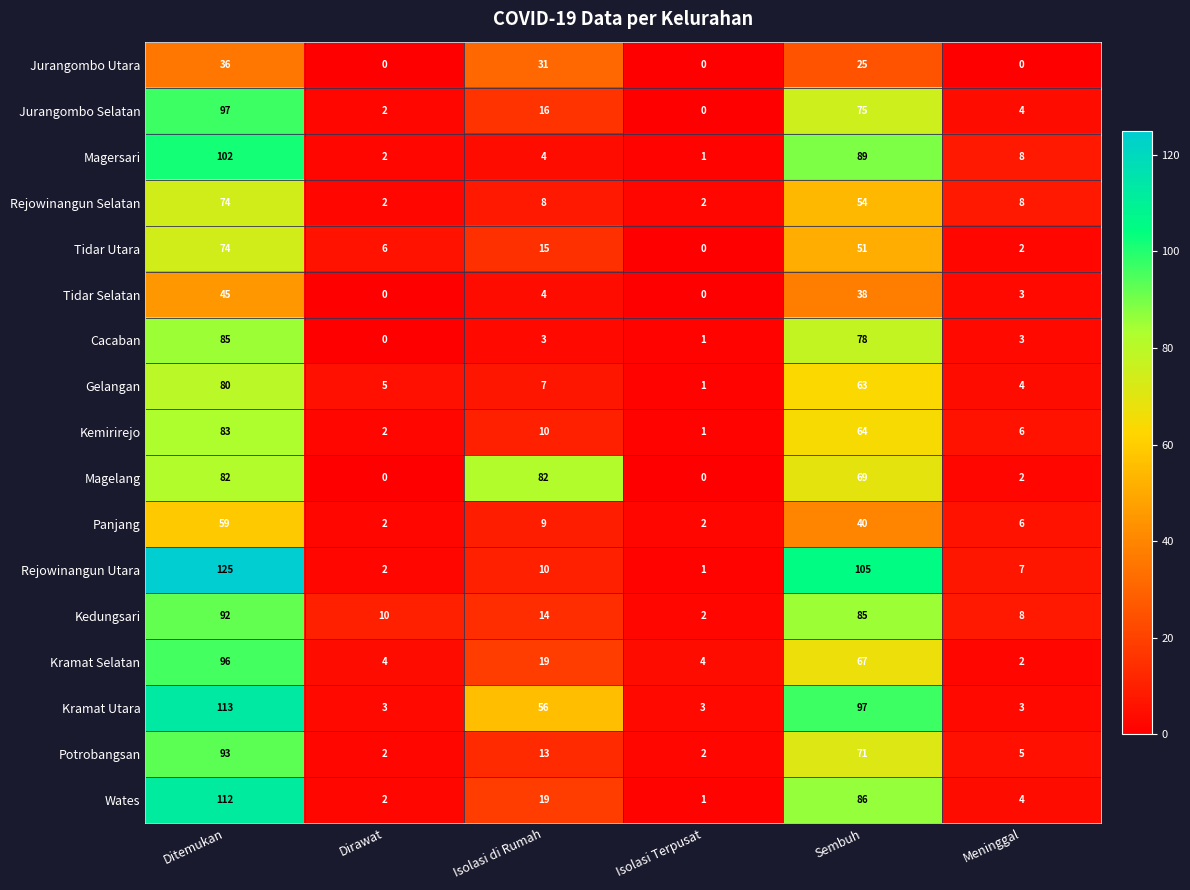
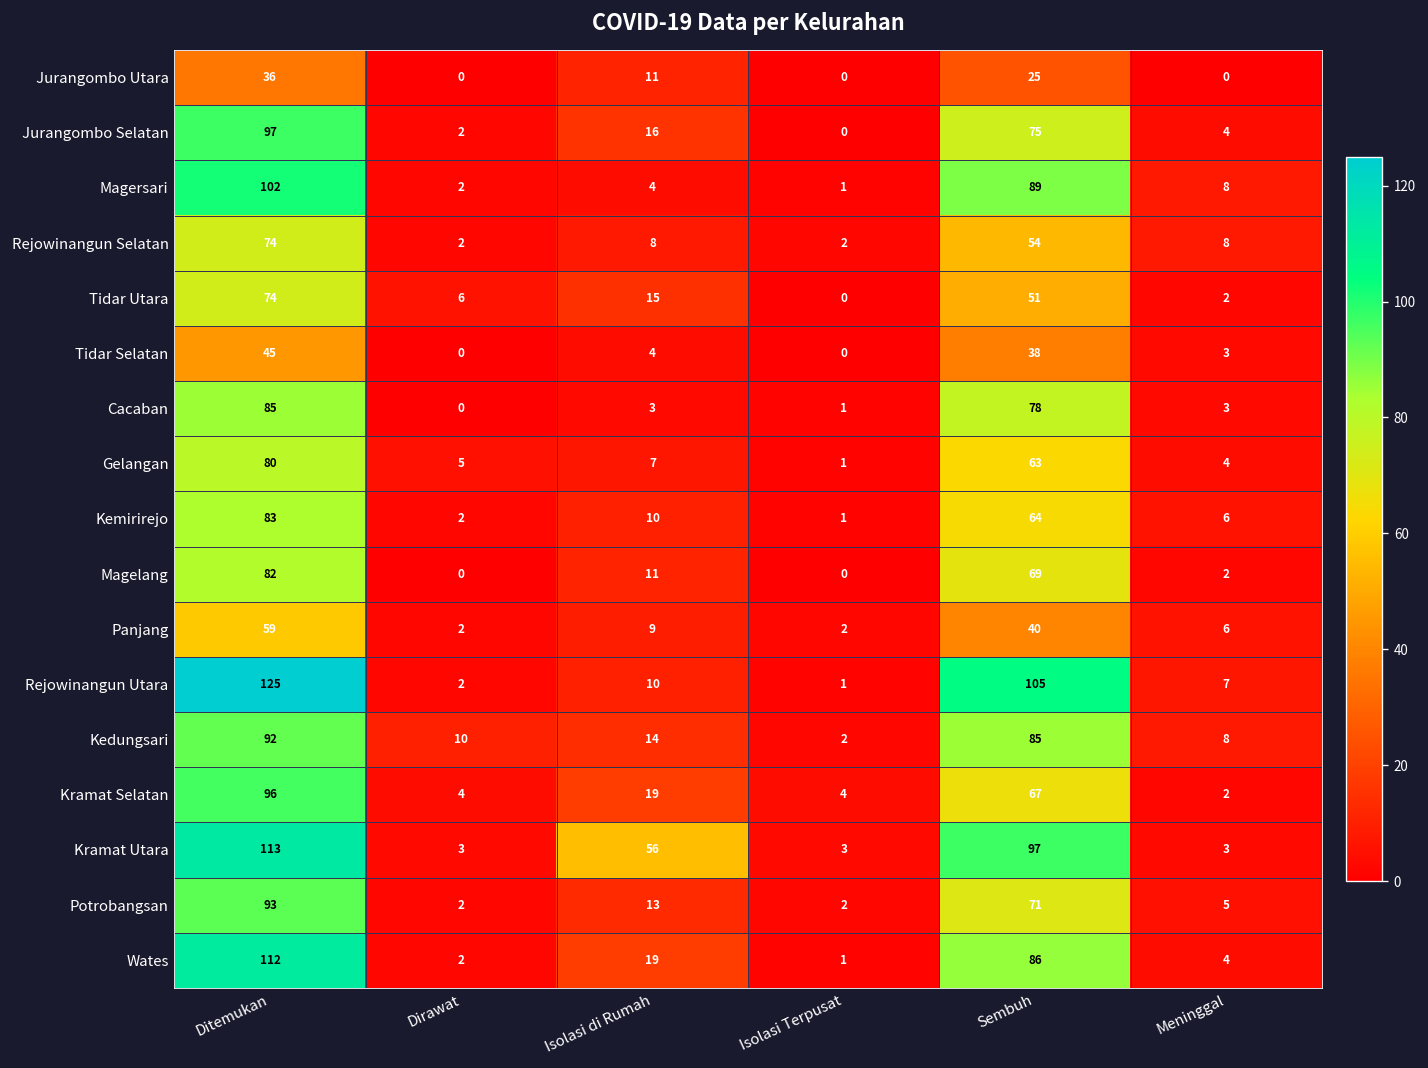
  {
    "Jurangombo Utara": {
      "Ditemukan": 36,
      "Dirawat": 0,
-     "Isolasi di Rumah": 31,
+     "Isolasi di Rumah": 11,
      "Isolasi Terpusat": 0,
      "Sembuh": 25,
      "Meninggal": 0
    },
    "Jurangombo Selatan": {
      "Ditemukan": 97,
      "Dirawat": 2,
      "Isolasi di Rumah": 16,
      "Isolasi Terpusat": 0,
      "Sembuh": 75,
      "Meninggal": 4
    },
    "Magersari": {
      "Ditemukan": 102,
      "Dirawat": 2,
      "Isolasi di Rumah": 4,
      "Isolasi Terpusat": 1,
      "Sembuh": 89,
      "Meninggal": 8
    },
    "Rejowinangun Selatan": {
      "Ditemukan": 74,
      "Dirawat": 2,
      "Isolasi di Rumah": 8,
      "Isolasi Terpusat": 2,
      "Sembuh": 54,
      "Meninggal": 8
    },
    "Tidar Utara": {
      "Ditemukan": 74,
      "Dirawat": 6,
      "Isolasi di Rumah": 15,
      "Isolasi Terpusat": 0,
      "Sembuh": 51,
      "Meninggal": 2
    },
    "Tidar Selatan": {
      "Ditemukan": 45,
      "Dirawat": 0,
      "Isolasi di Rumah": 4,
      "Isolasi Terpusat": 0,
      "Sembuh": 38,
      "Meninggal": 3
    },
    "Cacaban": {
      "Ditemukan": 85,
      "Dirawat": 0,
      "Isolasi di Rumah": 3,
      "Isolasi Terpusat": 1,
      "Sembuh": 78,
      "Meninggal": 3
    },
    "Gelangan": {
      "Ditemukan": 80,
      "Dirawat": 5,
      "Isolasi di Rumah": 7,
      "Isolasi Terpusat": 1,
      "Sembuh": 63,
      "Meninggal": 4
    },
    "Kemirirejo": {
      "Ditemukan": 83,
      "Dirawat": 2,
      "Isolasi di Rumah": 10,
      "Isolasi Terpusat": 1,
      "Sembuh": 64,
      "Meninggal": 6
    },
    "Magelang": {
      "Ditemukan": 82,
      "Dirawat": 0,
-     "Isolasi di Rumah": 82,
+     "Isolasi di Rumah": 11,
      "Isolasi Terpusat": 0,
      "Sembuh": 69,
      "Meninggal": 2
    },
    "Panjang": {
      "Ditemukan": 59,
      "Dirawat": 2,
      "Isolasi di Rumah": 9,
      "Isolasi Terpusat": 2,
      "Sembuh": 40,
      "Meninggal": 6
    },
    "Rejowinangun Utara": {
      "Ditemukan": 125,
      "Dirawat": 2,
      "Isolasi di Rumah": 10,
      "Isolasi Terpusat": 1,
      "Sembuh": 105,
      "Meninggal": 7
    },
    "Kedungsari": {
      "Ditemukan": 92,
      "Dirawat": 10,
      "Isolasi di Rumah": 14,
      "Isolasi Terpusat": 2,
      "Sembuh": 85,
      "Meninggal": 8
    },
    "Kramat Selatan": {
      "Ditemukan": 96,
      "Dirawat": 4,
      "Isolasi di Rumah": 19,
      "Isolasi Terpusat": 4,
      "Sembuh": 67,
      "Meninggal": 2
    },
    "Kramat Utara": {
      "Ditemukan": 113,
      "Dirawat": 3,
      "Isolasi di Rumah": 56,
      "Isolasi Terpusat": 3,
      "Sembuh": 97,
      "Meninggal": 3
    },
    "Potrobangsan": {
      "Ditemukan": 93,
      "Dirawat": 2,
      "Isolasi di Rumah": 13,
      "Isolasi Terpusat": 2,
      "Sembuh": 71,
      "Meninggal": 5
    },
    "Wates": {
      "Ditemukan": 112,
      "Dirawat": 2,
      "Isolasi di Rumah": 19,
      "Isolasi Terpusat": 1,
      "Sembuh": 86,
      "Meninggal": 4
    }
  }
